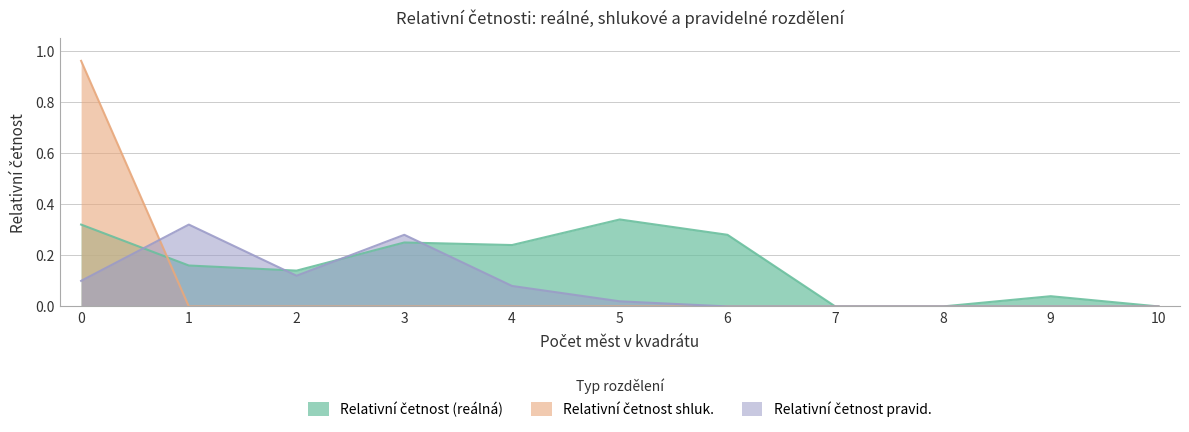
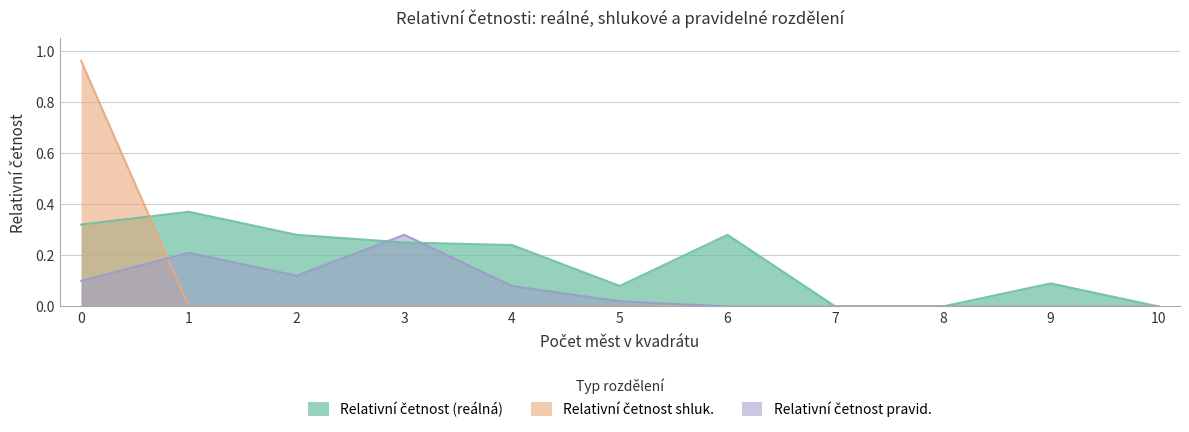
  {
    "Relativní četnost (reálná)": {
      "0": 0.32,
-     "1": 0.16,
-     "2": 0.14,
+     "1": 0.37,
+     "2": 0.28,
      "3": 0.25,
      "4": 0.24,
-     "5": 0.34,
+     "5": 0.08,
      "6": 0.28,
-     "9": 0.04
+     "9": 0.09
    },
    "Relativní četnost shluk.": {
      "0": 0.96,
      "1": 0.00,
      "2": 0.00,
      "3": 0.00,
      "4": 0.00,
      "5": 0.00
    },
    "Relativní četnost pravid.": {
      "0": 0.10,
-     "1": 0.32,
+     "1": 0.21,
      "2": 0.12,
      "3": 0.28,
      "4": 0.08,
      "5": 0.02
    }
  }
